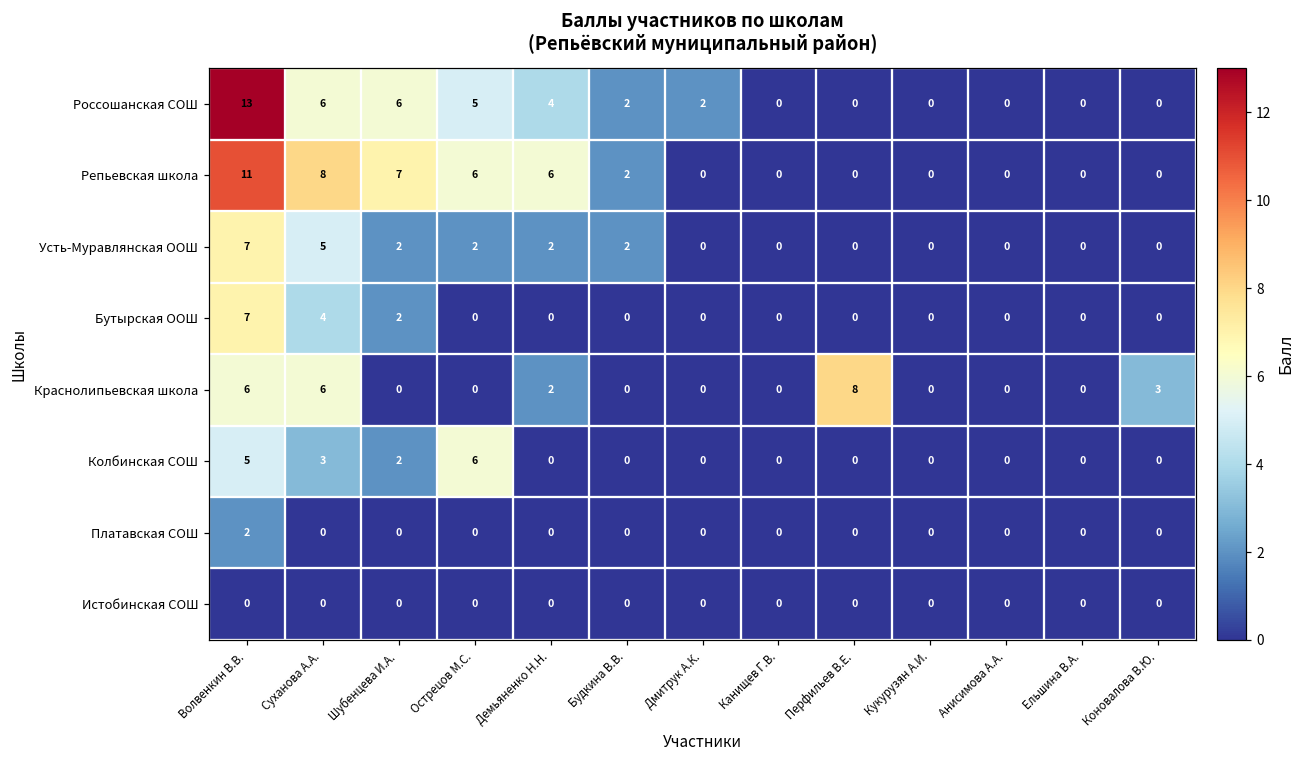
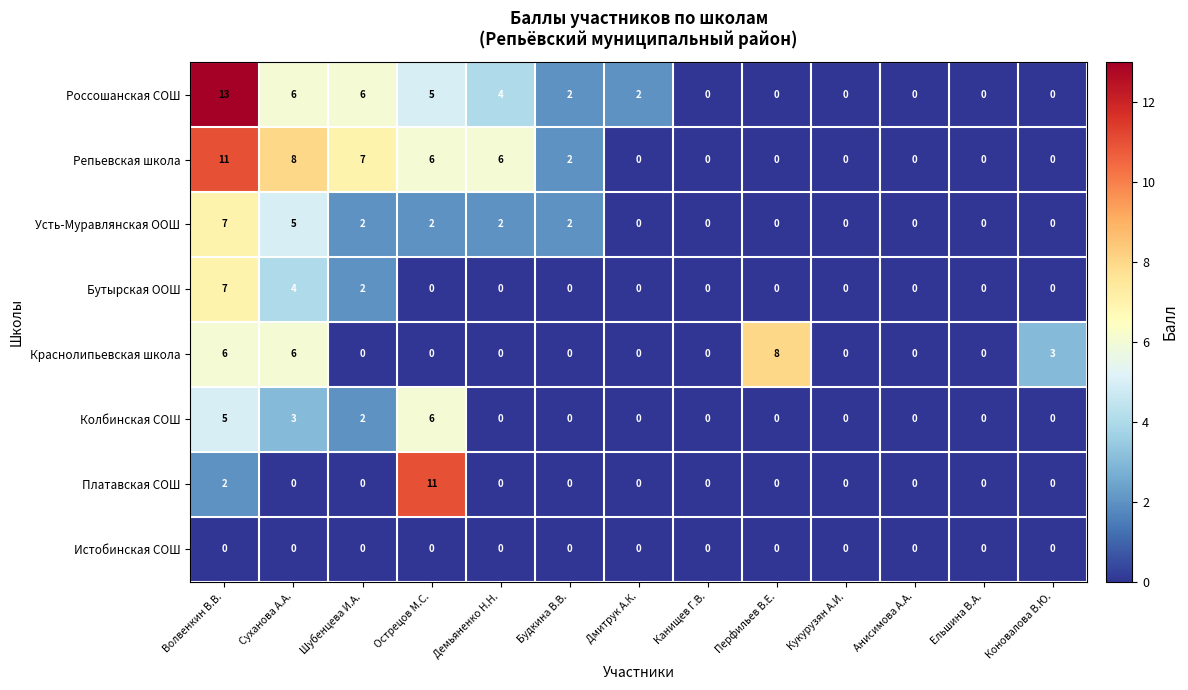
  {
    "Россошанская СОШ": {
      "Волвенкин В.В.": 13,
      "Суханова А.А.": 6,
      "Шубенцева И.А.": 6,
      "Острецов М.С.": 5,
      "Демьяненко Н.Н.": 4,
      "Будкина В.В.": 2,
      "Дмитрук А.К.": 2,
      "Канищев Г.В.": 0,
      "Перфильев В.Е.": 0,
      "Кукурузян А.И.": 0,
      "Анисимова А.А.": 0,
      "Ельшина В.А.": 0,
      "Коновалова В.Ю.": 0
    },
    "Репьевская школа": {
      "Волвенкин В.В.": 11,
      "Суханова А.А.": 8,
      "Шубенцева И.А.": 7,
      "Острецов М.С.": 6,
      "Демьяненко Н.Н.": 6,
      "Будкина В.В.": 2,
      "Дмитрук А.К.": 0,
      "Канищев Г.В.": 0,
      "Перфильев В.Е.": 0,
      "Кукурузян А.И.": 0,
      "Анисимова А.А.": 0,
      "Ельшина В.А.": 0,
      "Коновалова В.Ю.": 0
    },
    "Усть-Муравлянская ООШ": {
      "Волвенкин В.В.": 7,
      "Суханова А.А.": 5,
      "Шубенцева И.А.": 2,
      "Острецов М.С.": 2,
      "Демьяненко Н.Н.": 2,
      "Будкина В.В.": 2,
      "Дмитрук А.К.": 0,
      "Канищев Г.В.": 0,
      "Перфильев В.Е.": 0,
      "Кукурузян А.И.": 0,
      "Анисимова А.А.": 0,
      "Ельшина В.А.": 0,
      "Коновалова В.Ю.": 0
    },
    "Бутырская ООШ": {
      "Волвенкин В.В.": 7,
      "Суханова А.А.": 4,
      "Шубенцева И.А.": 2,
      "Острецов М.С.": 0,
      "Демьяненко Н.Н.": 0,
      "Будкина В.В.": 0,
      "Дмитрук А.К.": 0,
      "Канищев Г.В.": 0,
      "Перфильев В.Е.": 0,
      "Кукурузян А.И.": 0,
      "Анисимова А.А.": 0,
      "Ельшина В.А.": 0,
      "Коновалова В.Ю.": 0
    },
    "Краснолипьевская школа": {
      "Волвенкин В.В.": 6,
      "Суханова А.А.": 6,
      "Шубенцева И.А.": 0,
      "Острецов М.С.": 0,
-     "Демьяненко Н.Н.": 2,
+     "Демьяненко Н.Н.": 0,
      "Будкина В.В.": 0,
      "Дмитрук А.К.": 0,
      "Канищев Г.В.": 0,
      "Перфильев В.Е.": 8,
      "Кукурузян А.И.": 0,
      "Анисимова А.А.": 0,
      "Ельшина В.А.": 0,
      "Коновалова В.Ю.": 3
    },
    "Колбинская СОШ": {
      "Волвенкин В.В.": 5,
      "Суханова А.А.": 3,
      "Шубенцева И.А.": 2,
      "Острецов М.С.": 6,
      "Демьяненко Н.Н.": 0,
      "Будкина В.В.": 0,
      "Дмитрук А.К.": 0,
      "Канищев Г.В.": 0,
      "Перфильев В.Е.": 0,
      "Кукурузян А.И.": 0,
      "Анисимова А.А.": 0,
      "Ельшина В.А.": 0,
      "Коновалова В.Ю.": 0
    },
    "Платавская СОШ": {
      "Волвенкин В.В.": 2,
      "Суханова А.А.": 0,
      "Шубенцева И.А.": 0,
-     "Острецов М.С.": 0,
+     "Острецов М.С.": 11,
      "Демьяненко Н.Н.": 0,
      "Будкина В.В.": 0,
      "Дмитрук А.К.": 0,
      "Канищев Г.В.": 0,
      "Перфильев В.Е.": 0,
      "Кукурузян А.И.": 0,
      "Анисимова А.А.": 0,
      "Ельшина В.А.": 0,
      "Коновалова В.Ю.": 0
    },
    "Истобинская СОШ": {
      "Волвенкин В.В.": 0,
      "Суханова А.А.": 0,
      "Шубенцева И.А.": 0,
      "Острецов М.С.": 0,
      "Демьяненко Н.Н.": 0,
      "Будкина В.В.": 0,
      "Дмитрук А.К.": 0,
      "Канищев Г.В.": 0,
      "Перфильев В.Е.": 0,
      "Кукурузян А.И.": 0,
      "Анисимова А.А.": 0,
      "Ельшина В.А.": 0,
      "Коновалова В.Ю.": 0
    }
  }
